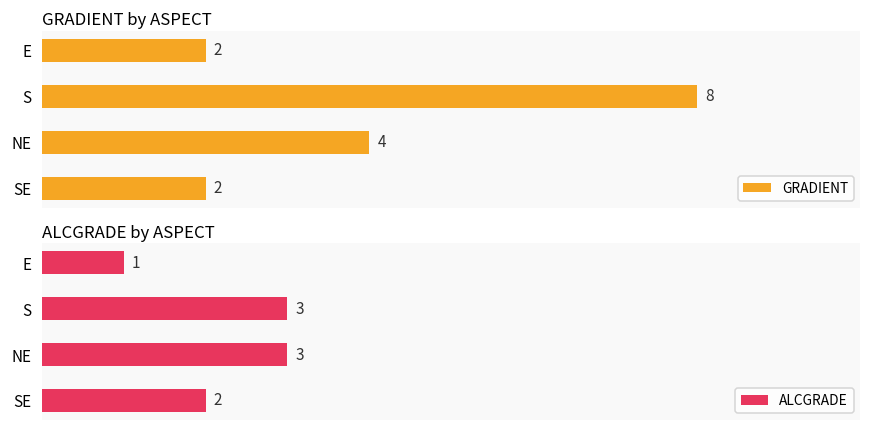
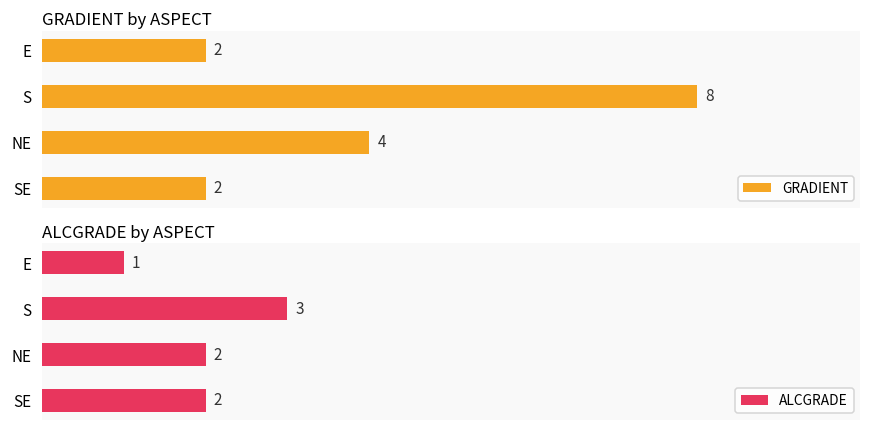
  {
    "GRADIENT by ASPECT": {
      "E": 2,
      "S": 8,
      "NE": 4,
      "SE": 2
    },
    "ALCGRADE by ASPECT": {
      "E": 1,
      "S": 3,
-     "NE": 3,
+     "NE": 2,
      "SE": 2
    }
  }
